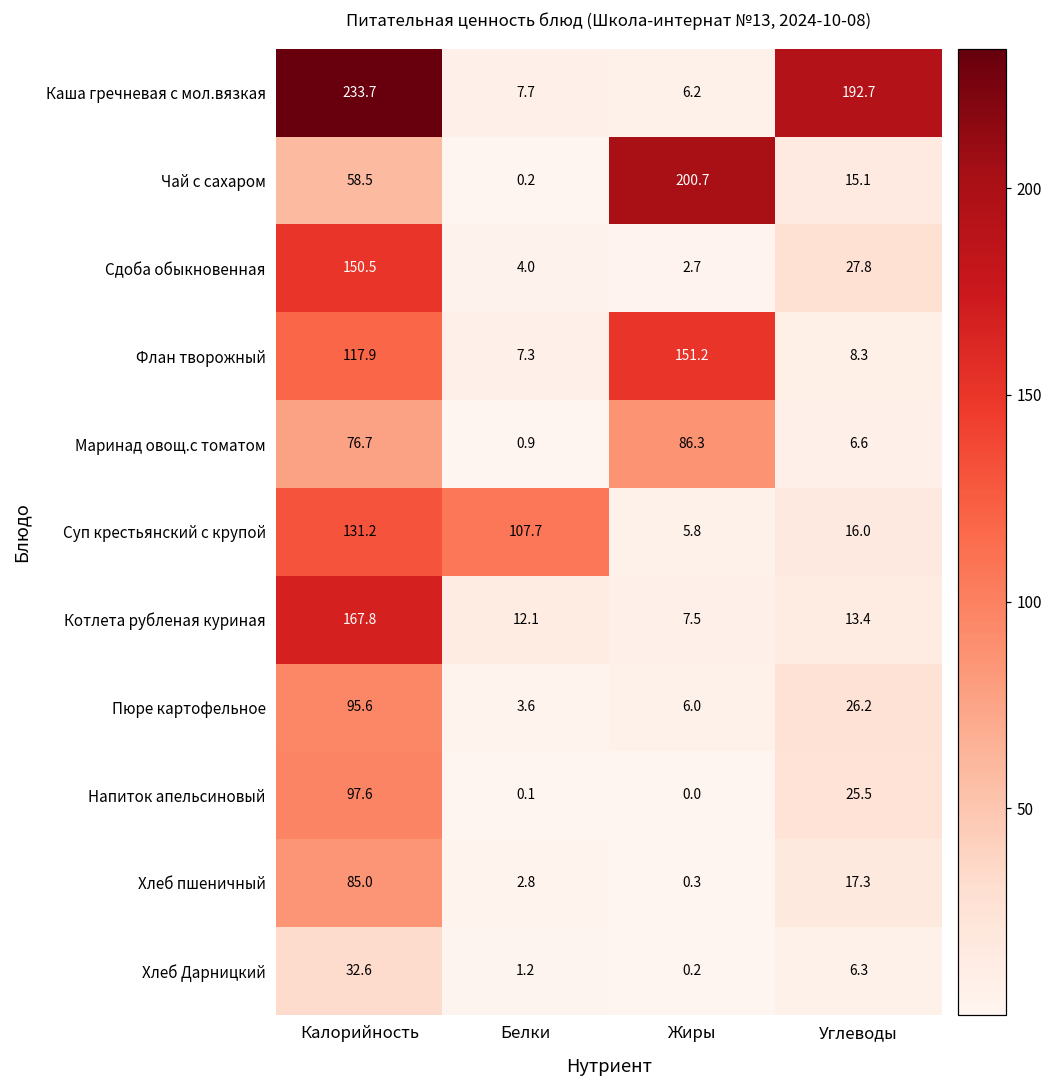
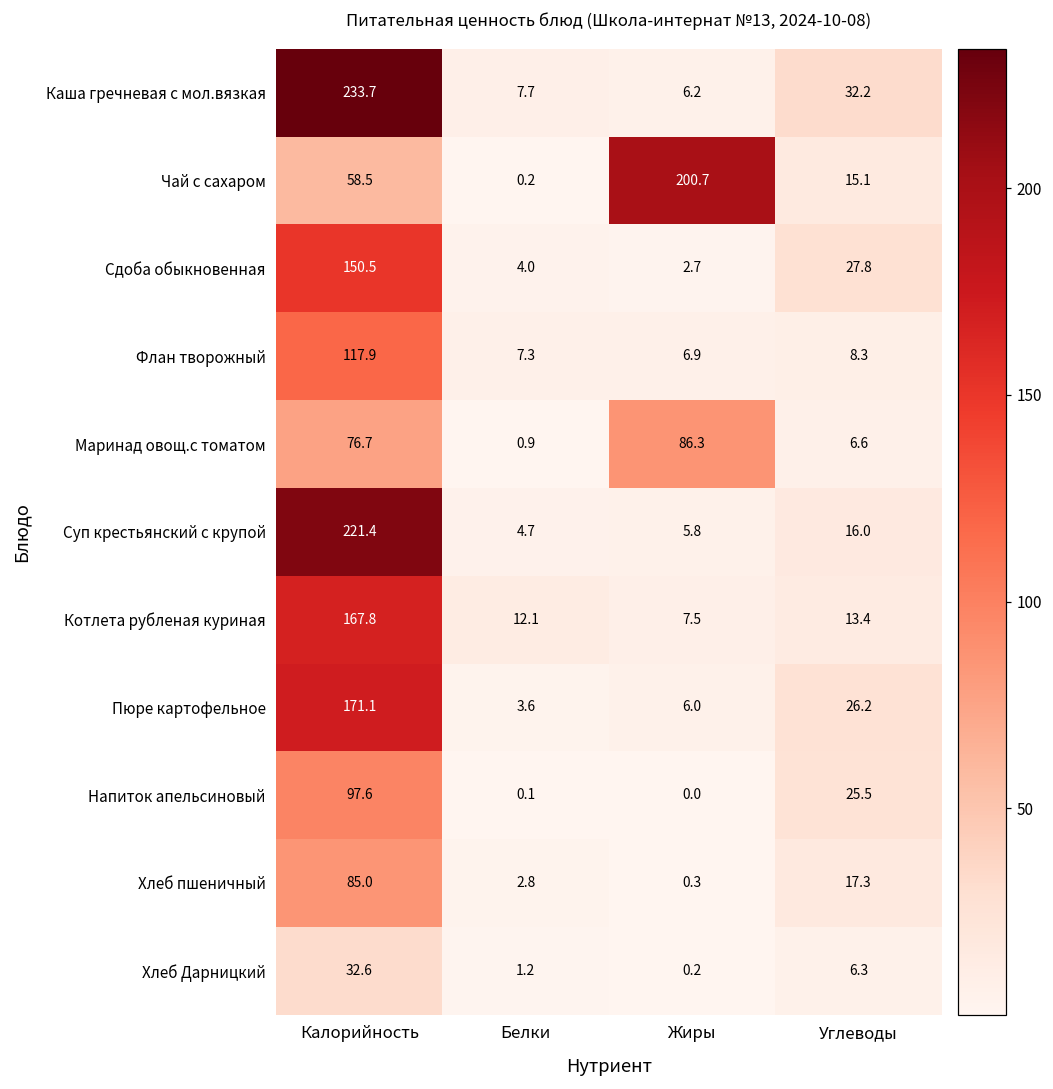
  {
    "Каша гречневая с мол.вязкая": {
      "Калорийность": 233.7,
      "Белки": 7.7,
      "Жиры": 6.2,
-     "Углеводы": 192.7
+     "Углеводы": 32.2
    },
    "Чай с сахаром": {
      "Калорийность": 58.5,
      "Белки": 0.2,
      "Жиры": 200.7,
      "Углеводы": 15.1
    },
    "Сдоба обыкновенная": {
      "Калорийность": 150.5,
      "Белки": 4.0,
      "Жиры": 2.7,
      "Углеводы": 27.8
    },
    "Флан творожный": {
      "Калорийность": 117.9,
      "Белки": 7.3,
-     "Жиры": 151.2,
+     "Жиры": 6.9,
      "Углеводы": 8.3
    },
    "Маринад овощ.с томатом": {
      "Калорийность": 76.7,
      "Белки": 0.9,
      "Жиры": 86.3,
      "Углеводы": 6.6
    },
    "Суп крестьянский с крупой": {
-     "Калорийность": 131.2,
-     "Белки": 107.7,
+     "Калорийность": 221.4,
+     "Белки": 4.7,
      "Жиры": 5.8,
      "Углеводы": 16.0
    },
    "Котлета рубленая куриная": {
      "Калорийность": 167.8,
      "Белки": 12.1,
      "Жиры": 7.5,
      "Углеводы": 13.4
    },
    "Пюре картофельное": {
-     "Калорийность": 95.6,
+     "Калорийность": 171.1,
      "Белки": 3.6,
      "Жиры": 6.0,
      "Углеводы": 26.2
    },
    "Напиток апельсиновый": {
      "Калорийность": 97.6,
      "Белки": 0.1,
      "Жиры": 0.0,
      "Углеводы": 25.5
    },
    "Хлеб пшеничный": {
      "Калорийность": 85.0,
      "Белки": 2.8,
      "Жиры": 0.3,
      "Углеводы": 17.3
    },
    "Хлеб Дарницкий": {
      "Калорийность": 32.6,
      "Белки": 1.2,
      "Жиры": 0.2,
      "Углеводы": 6.3
    }
  }
